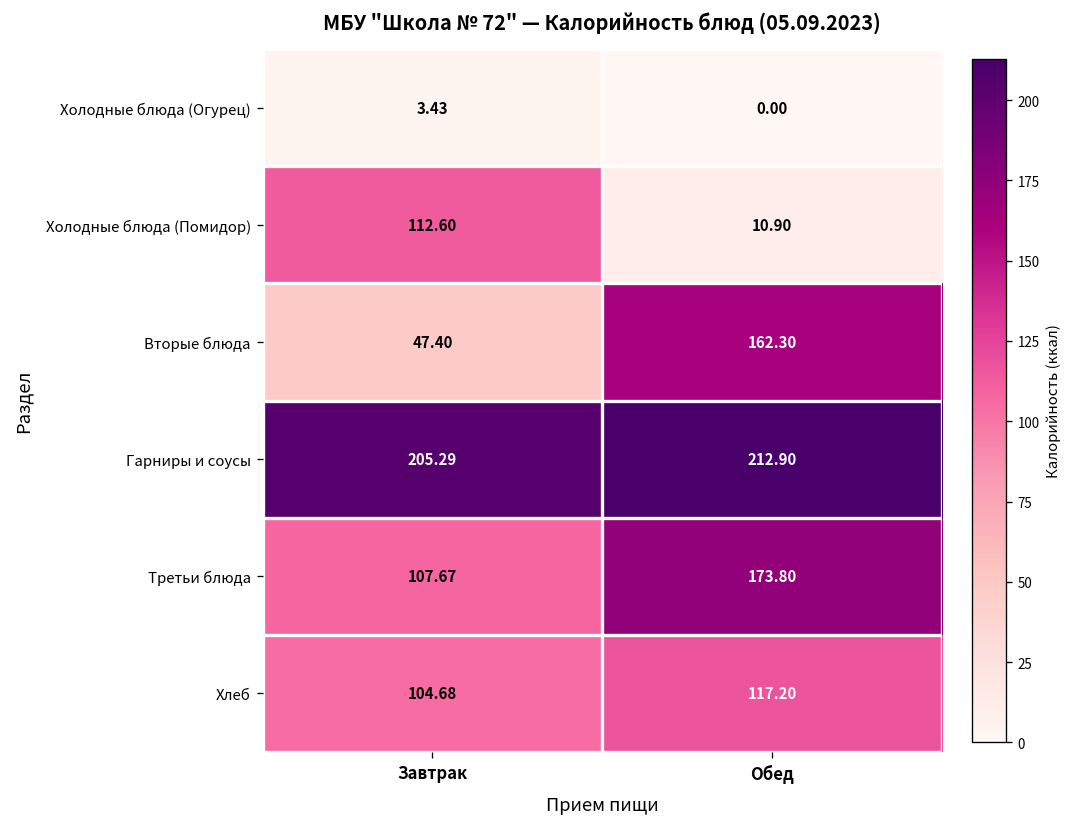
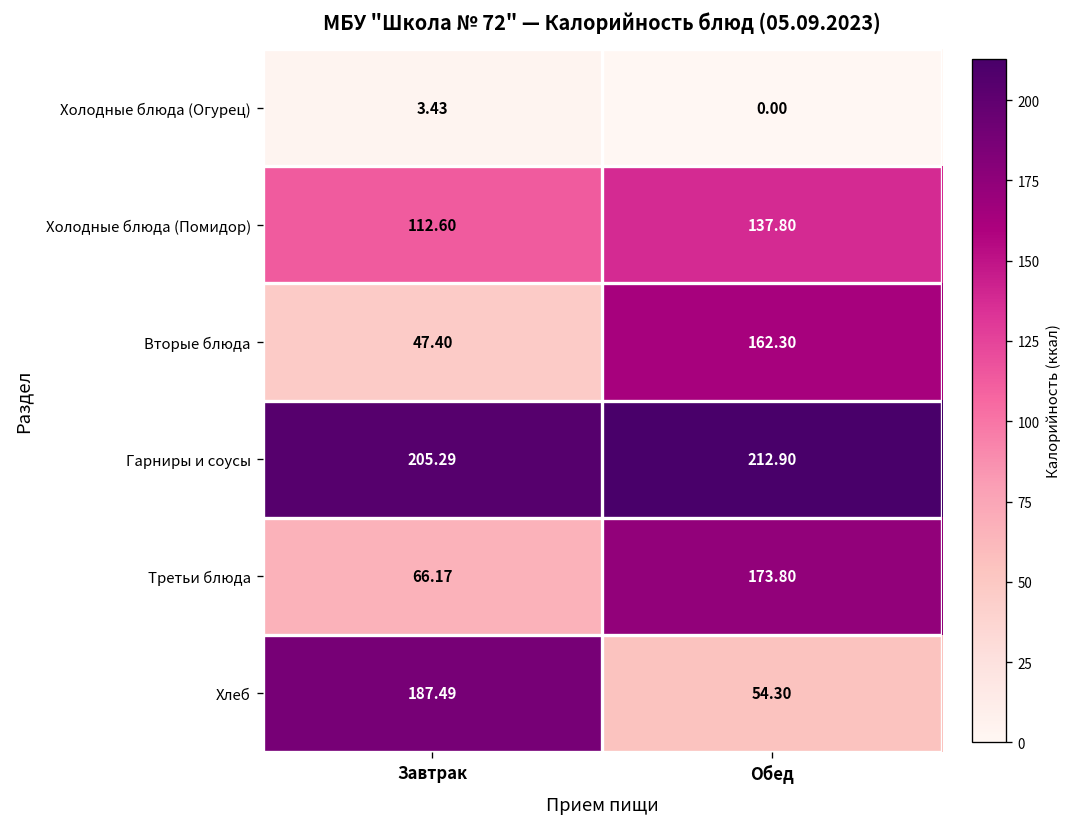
  {
    "Холодные блюда (Огурец)": {
      "Завтрак": 3.43,
      "Обед": 0.00
    },
    "Холодные блюда (Помидор)": {
      "Завтрак": 112.60,
-     "Обед": 10.90
+     "Обед": 137.80
    },
    "Вторые блюда": {
      "Завтрак": 47.40,
      "Обед": 162.30
    },
    "Гарниры и соусы": {
      "Завтрак": 205.29,
      "Обед": 212.90
    },
    "Третьи блюда": {
-     "Завтрак": 107.67,
+     "Завтрак": 66.17,
      "Обед": 173.80
    },
    "Хлеб": {
-     "Завтрак": 104.68,
-     "Обед": 117.20
+     "Завтрак": 187.49,
+     "Обед": 54.30
    }
  }
